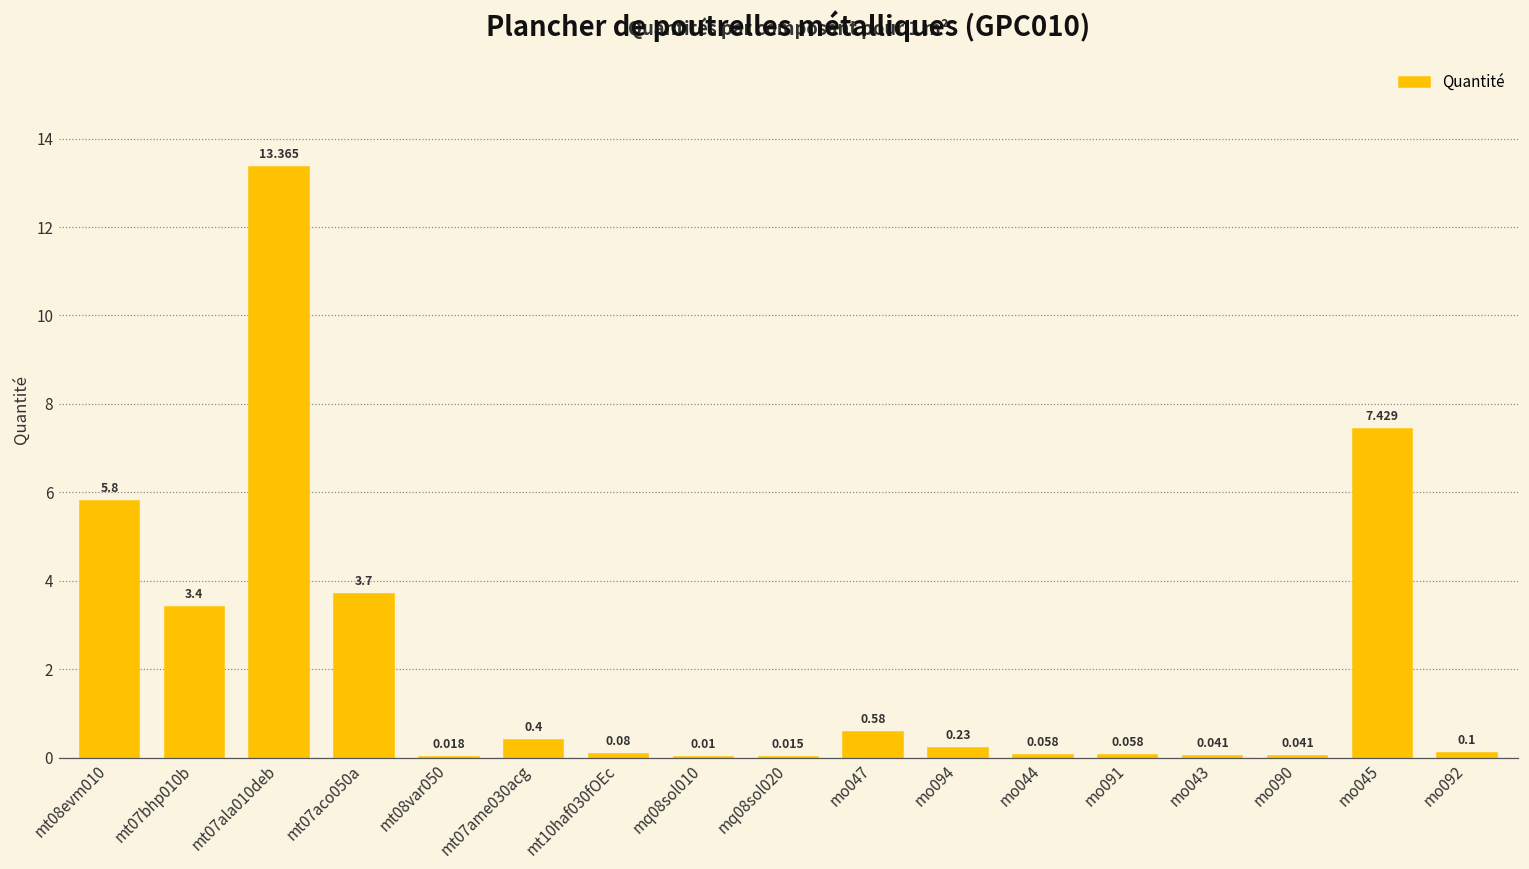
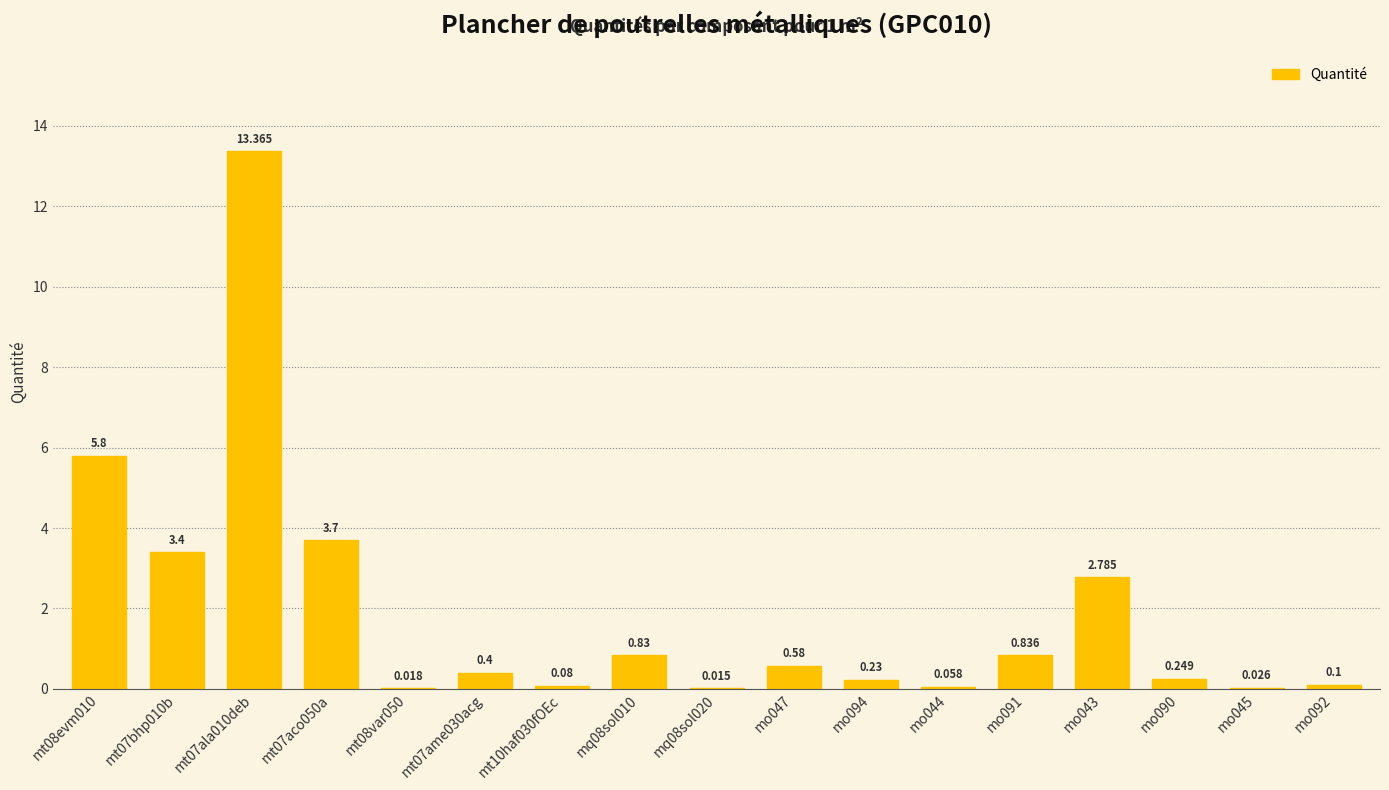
  {
    "mt08evm010": 5.8,
    "mt07bhp010b": 3.4,
    "mt07ala010deb": 13.365,
    "mt07aco050a": 3.7,
    "mt08var050": 0.018,
    "mt07ame030acg": 0.4,
    "mt10haf030fOEc": 0.08,
-   "mq08sol010": 0.01,
+   "mq08sol010": 0.83,
    "mq08sol020": 0.015,
    "mo047": 0.58,
    "mo094": 0.23,
    "mo044": 0.058,
-   "mo091": 0.058,
-   "mo043": 0.041,
-   "mo090": 0.041,
-   "mo045": 7.429,
+   "mo091": 0.836,
+   "mo043": 2.785,
+   "mo090": 0.249,
+   "mo045": 0.026,
    "mo092": 0.1
  }
